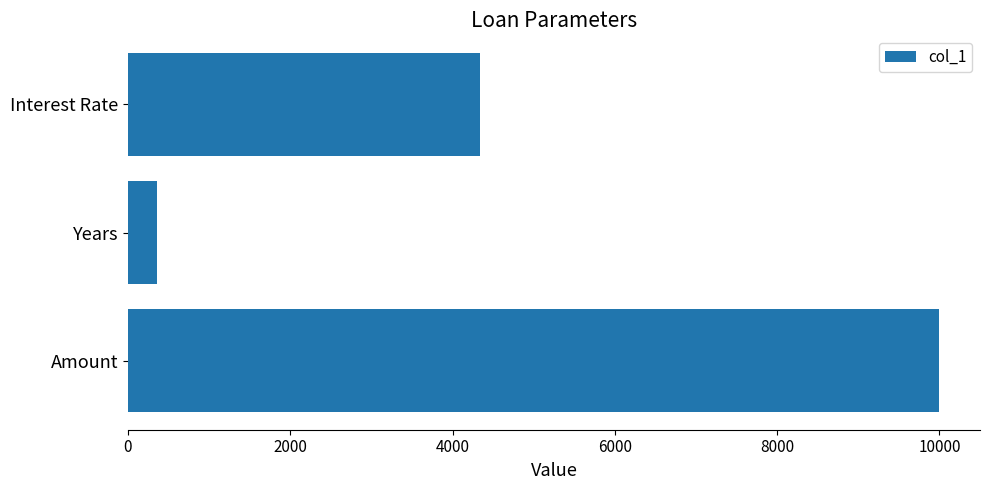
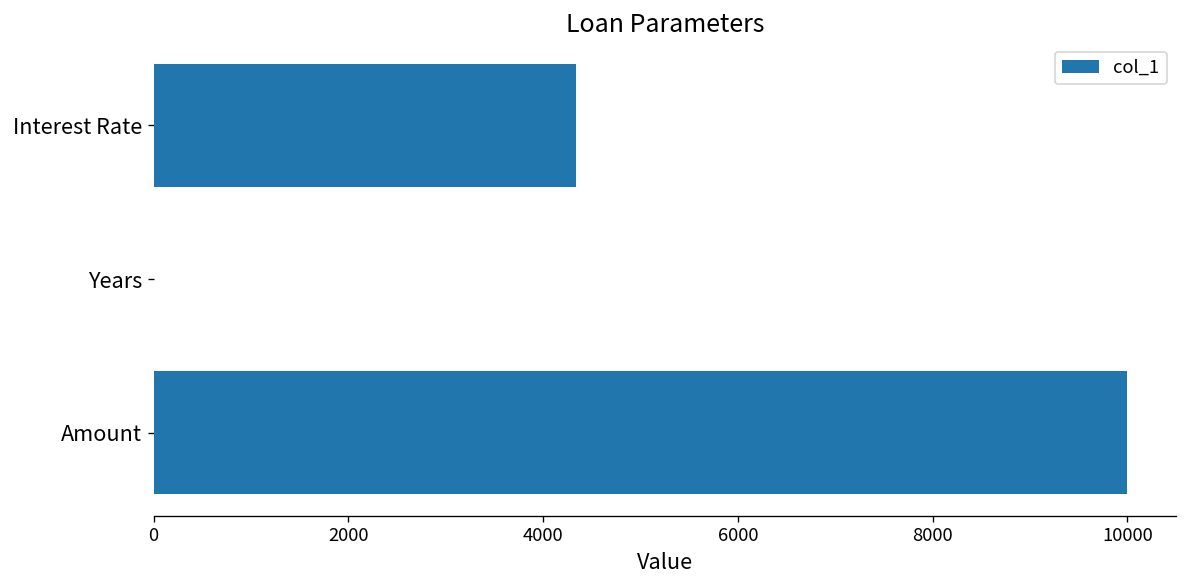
  {
    "Interest Rate": 4300,
-   "Years": 400,
+   "Years": 0,
    "Amount": 10000
  }
